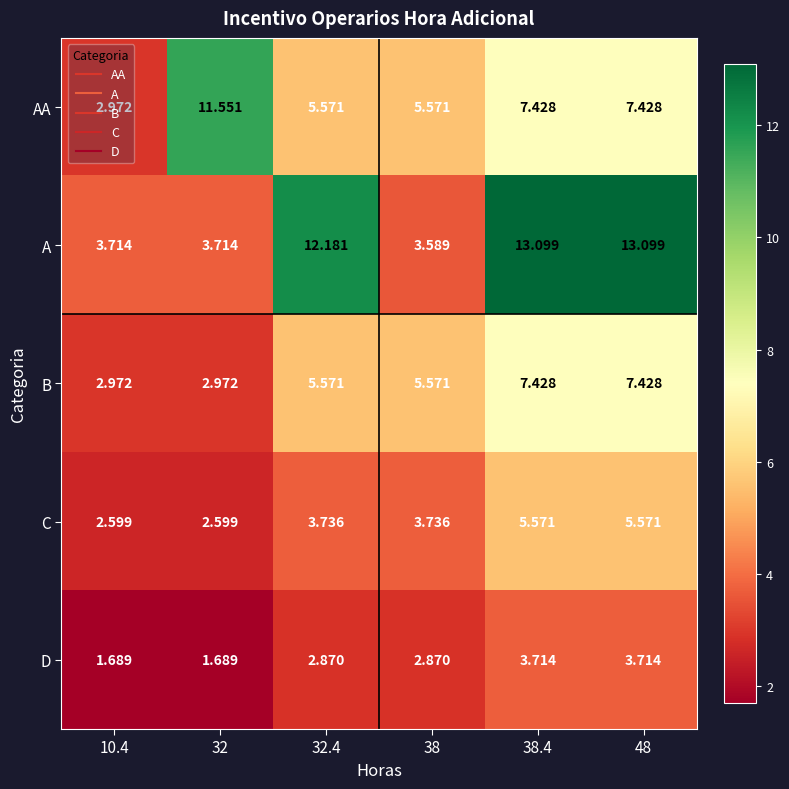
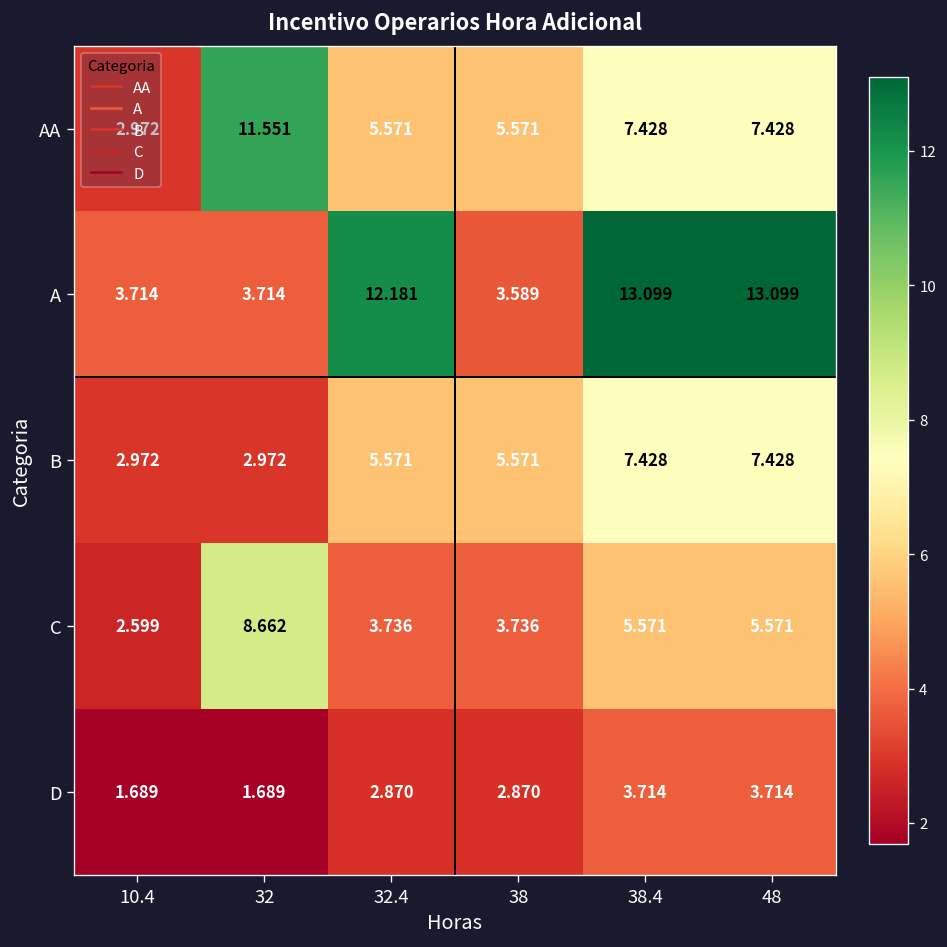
  {
    "AA": {
      "32": 11.551,
      "32.4": 5.571,
      "38": 5.571,
      "38.4": 7.428,
      "48": 7.428
    },
    "A": {
      "10.4": 3.714,
      "32": 3.714,
      "32.4": 12.181,
      "38": 3.589,
      "38.4": 13.099,
      "48": 13.099
    },
    "B": {
      "10.4": 2.972,
      "32": 2.972,
      "32.4": 5.571,
      "38": 5.571,
      "38.4": 7.428,
      "48": 7.428
    },
    "C": {
      "10.4": 2.599,
-     "32": 2.599,
+     "32": 8.662,
      "32.4": 3.736,
      "38": 3.736,
      "38.4": 5.571,
      "48": 5.571
    },
    "D": {
      "10.4": 1.689,
      "32": 1.689,
      "32.4": 2.870,
      "38": 2.870,
      "38.4": 3.714,
      "48": 3.714
    }
  }
